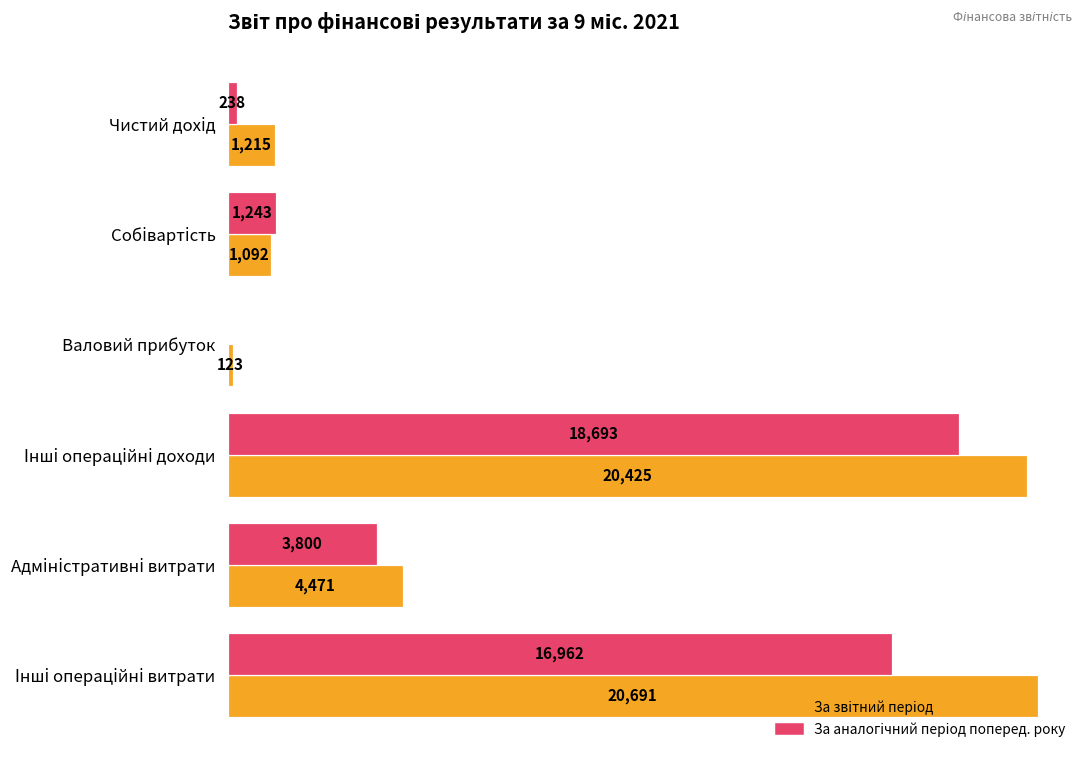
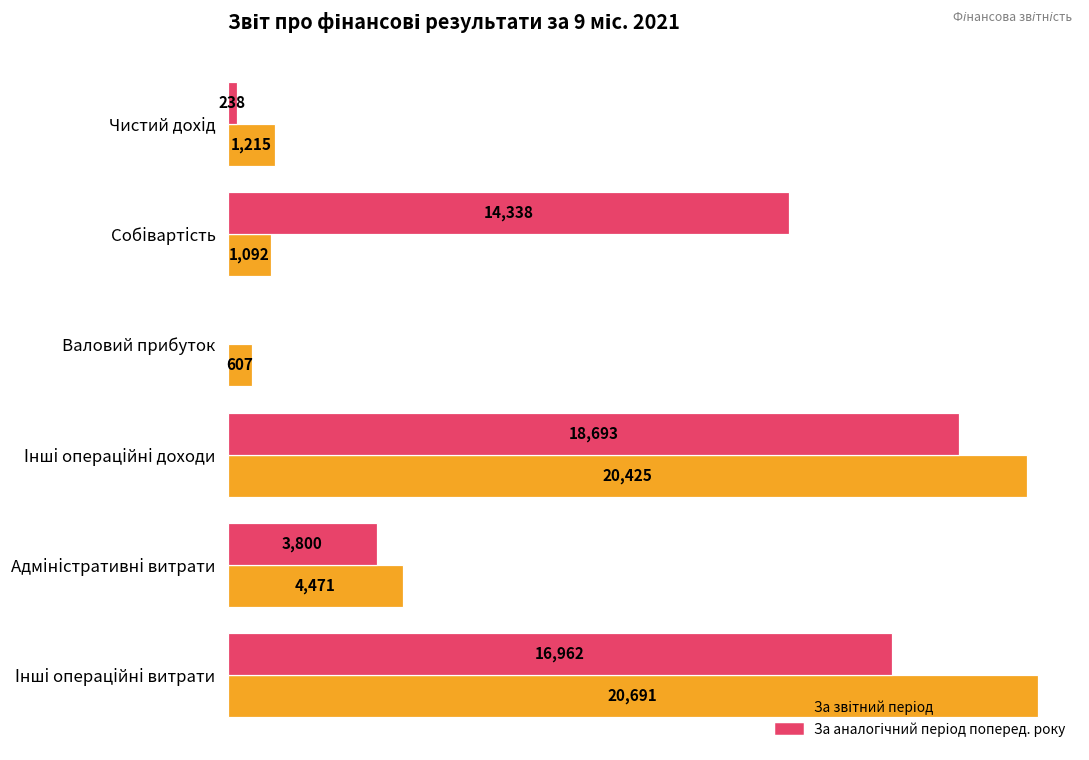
  {
    "За звітний період": {
      "Чистий дохід": "1,215",
      "Собівартість": "1,092",
-     "Валовий прибуток": "123",
+     "Валовий прибуток": "607",
      "Інші операційні доходи": "20,425",
      "Адміністративні витрати": "4,471",
      "Інші операційні витрати": "20,691"
    },
    "За аналогічний період поперед. року": {
      "Чистий дохід": "238",
-     "Собівартість": "1,243",
+     "Собівартість": "14,338",
      "Інші операційні доходи": "18,693",
      "Адміністративні витрати": "3,800",
      "Інші операційні витрати": "16,962"
    }
  }
